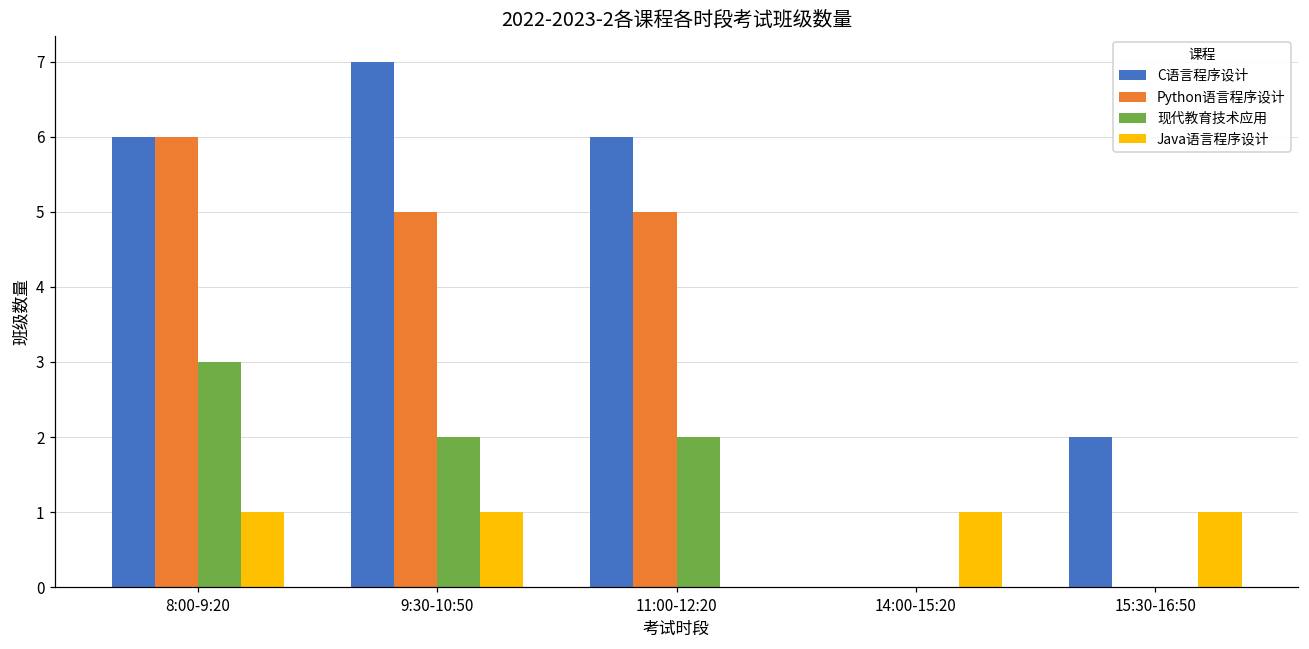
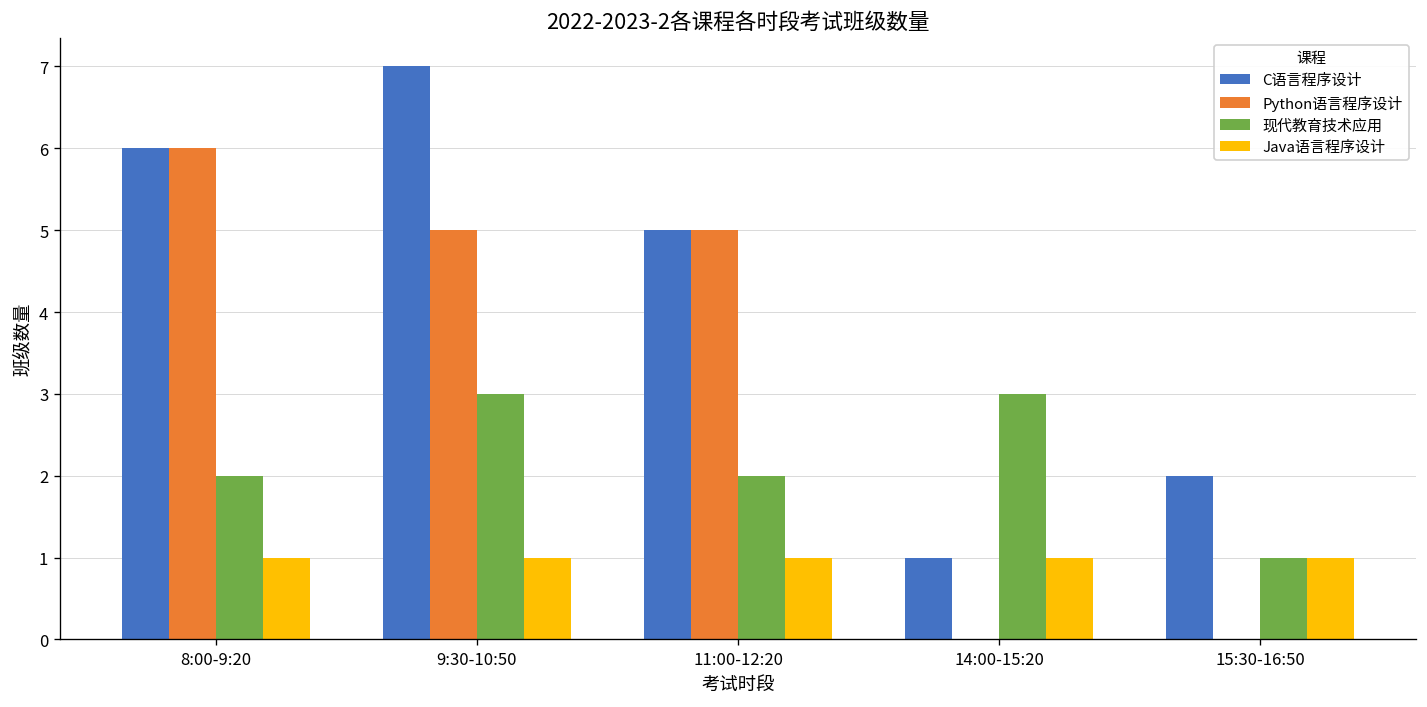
  {
    "C语言程序设计": {
      "8:00-9:20": 6,
      "9:30-10:50": 7,
-     "11:00-12:20": 6,
-     "14:00-15:20": 0,
+     "11:00-12:20": 5,
+     "14:00-15:20": 1,
      "15:30-16:50": 2
    },
    "Python语言程序设计": {
      "8:00-9:20": 6,
      "9:30-10:50": 5,
      "11:00-12:20": 5,
      "14:00-15:20": 0,
      "15:30-16:50": 0
    },
    "现代教育技术应用": {
-     "8:00-9:20": 3,
-     "9:30-10:50": 2,
+     "8:00-9:20": 2,
+     "9:30-10:50": 3,
      "11:00-12:20": 2,
-     "14:00-15:20": 0,
-     "15:30-16:50": 0
+     "14:00-15:20": 3,
+     "15:30-16:50": 1
    },
    "Java语言程序设计": {
      "8:00-9:20": 1,
      "9:30-10:50": 1,
-     "11:00-12:20": 0,
+     "11:00-12:20": 1,
      "14:00-15:20": 1,
      "15:30-16:50": 1
    }
  }
